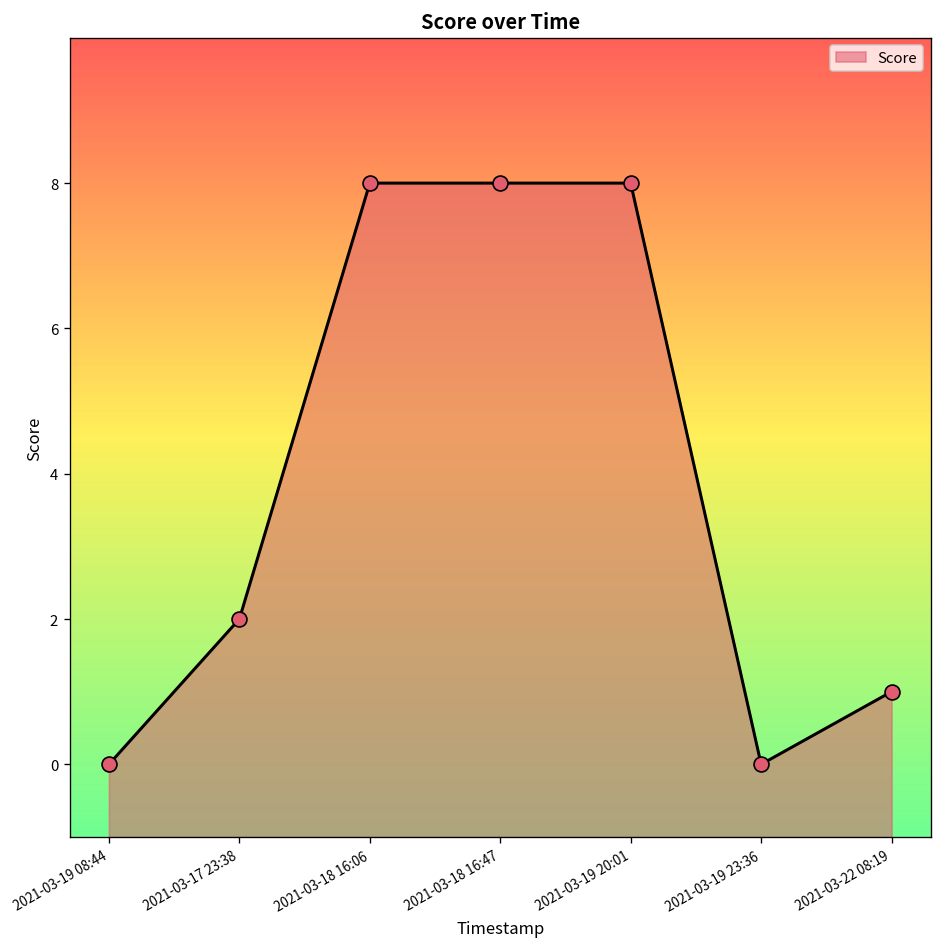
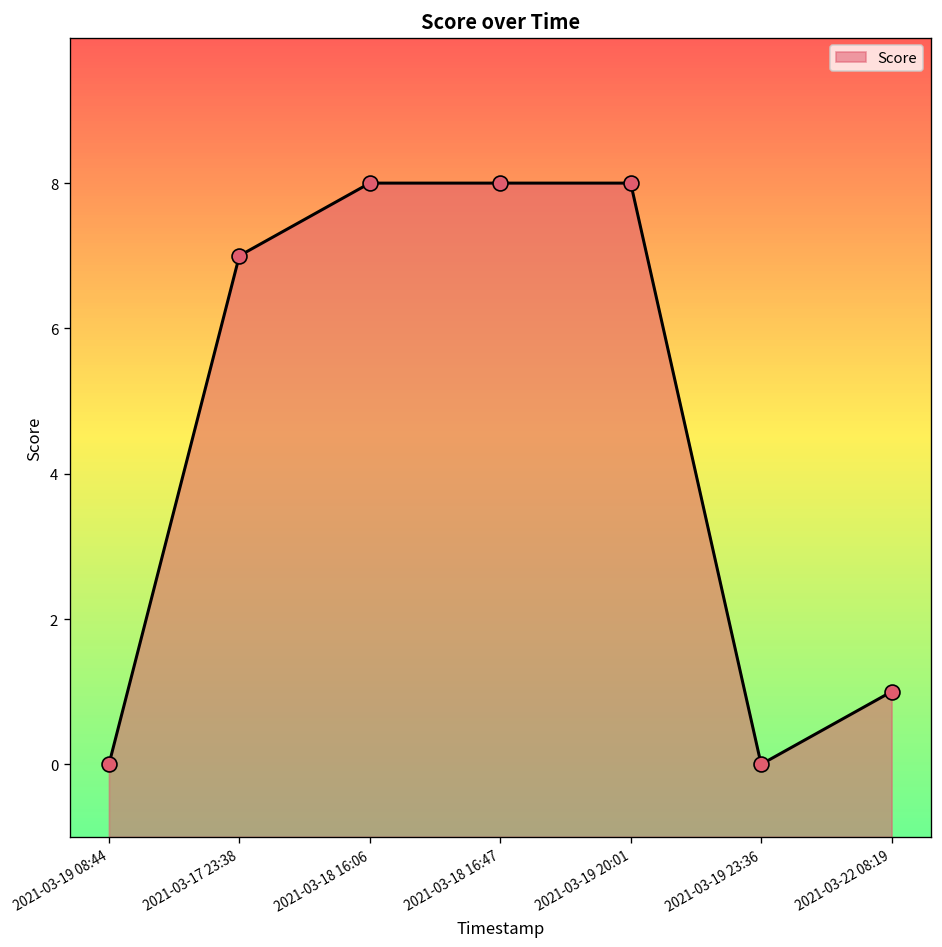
  {
    "2021-03-19 08:44": 0,
-   "2021-03-17 23:38": 2,
+   "2021-03-17 23:38": 7,
    "2021-03-18 16:06": 8,
    "2021-03-18 16:47": 8,
    "2021-03-19 20:01": 8,
    "2021-03-19 23:36": 0,
    "2021-03-22 08:19": 1
  }
